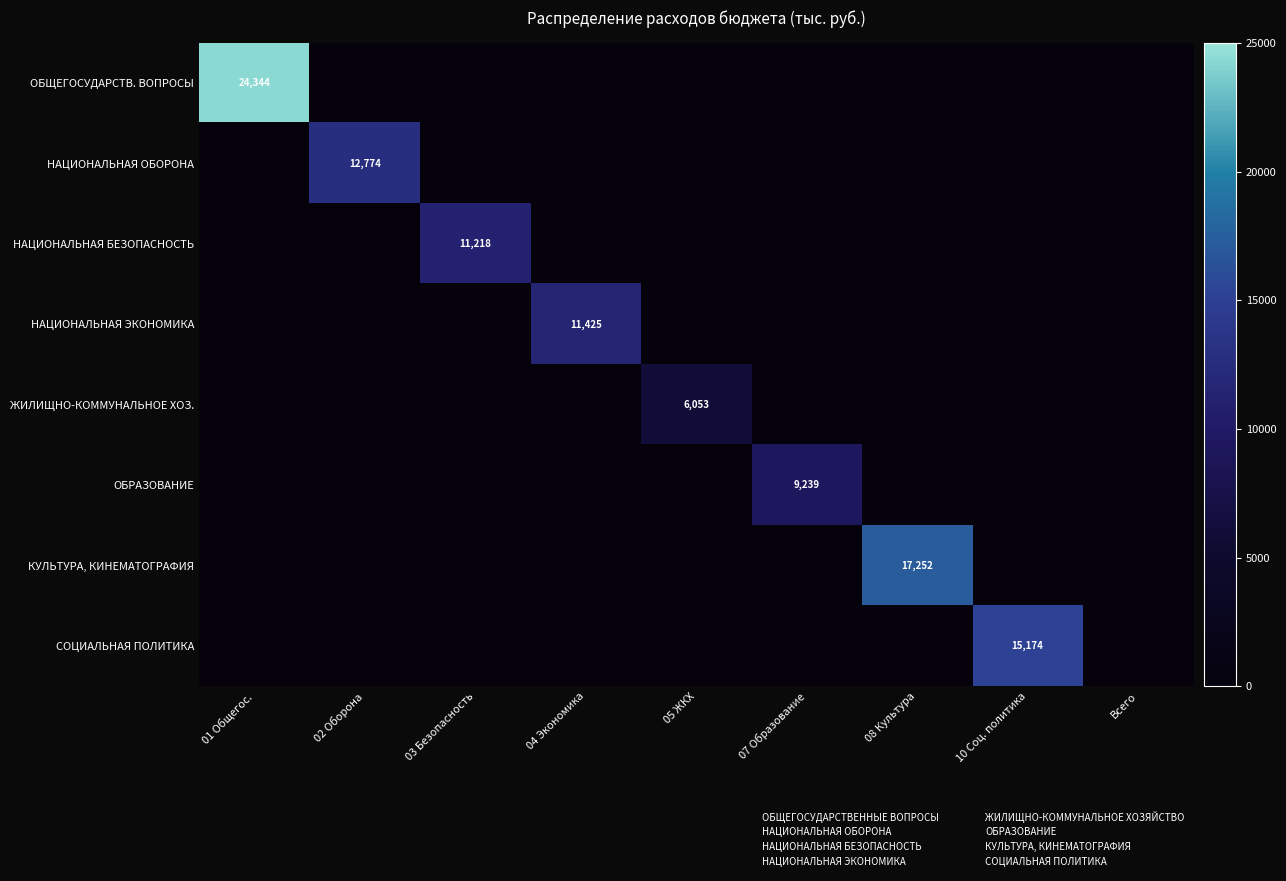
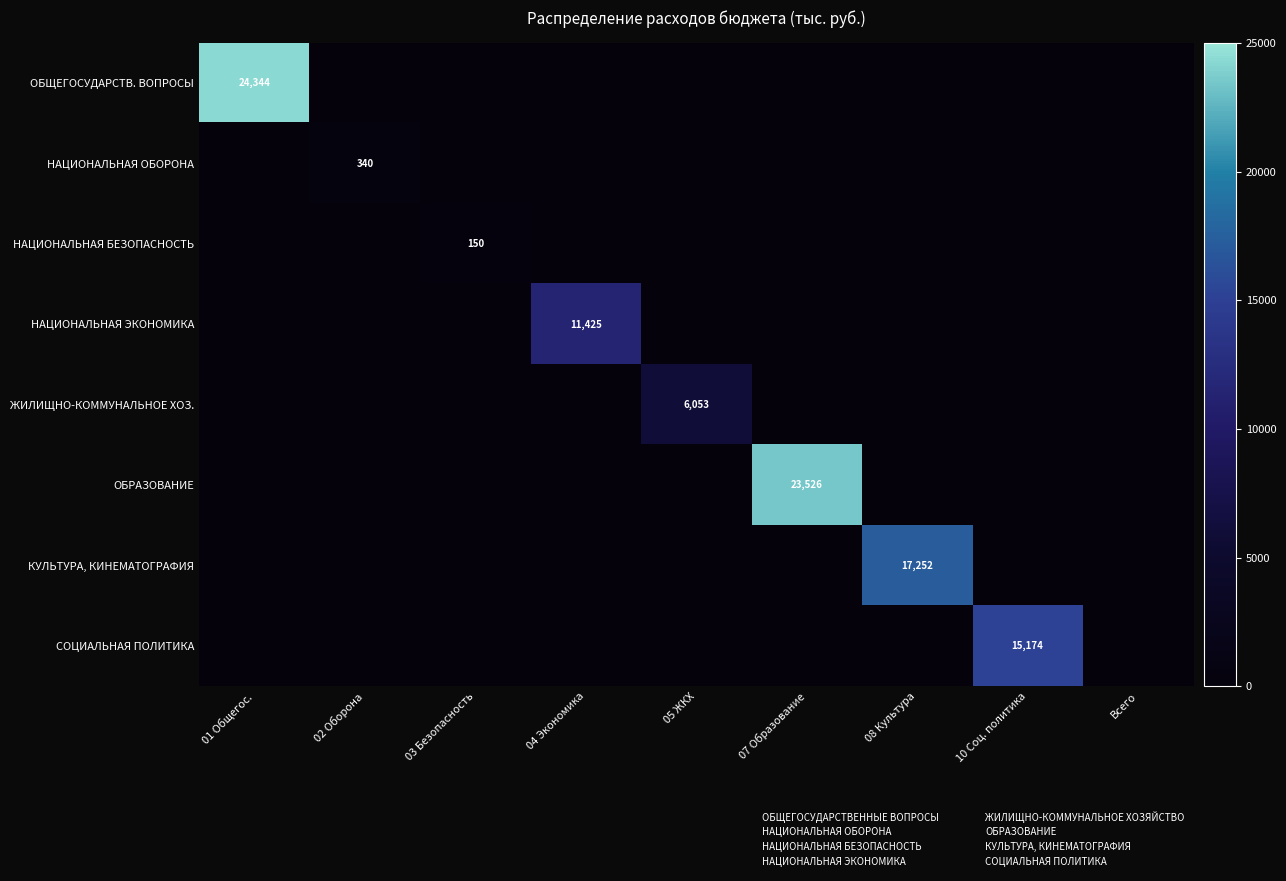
  {
    "ОБЩЕГОСУДАРСТВ. ВОПРОСЫ": {
      "01 Общегос.": "24,344"
    },
    "НАЦИОНАЛЬНАЯ ОБОРОНА": {
-     "02 Оборона": "12,774"
+     "02 Оборона": "340"
    },
    "НАЦИОНАЛЬНАЯ БЕЗОПАСНОСТЬ": {
-     "03 Безопасность": "11,218"
+     "03 Безопасность": "150"
    },
    "НАЦИОНАЛЬНАЯ ЭКОНОМИКА": {
      "04 Экономика": "11,425"
    },
    "ЖИЛИЩНО-КОММУНАЛЬНОЕ ХОЗ.": {
      "05 ЖКХ": "6,053"
    },
    "ОБРАЗОВАНИЕ": {
-     "07 Образование": "9,239"
+     "07 Образование": "23,526"
    },
    "КУЛЬТУРА, КИНЕМАТОГРАФИЯ": {
      "08 Культура": "17,252"
    },
    "СОЦИАЛЬНАЯ ПОЛИТИКА": {
      "10 Соц. политика": "15,174"
    }
  }
